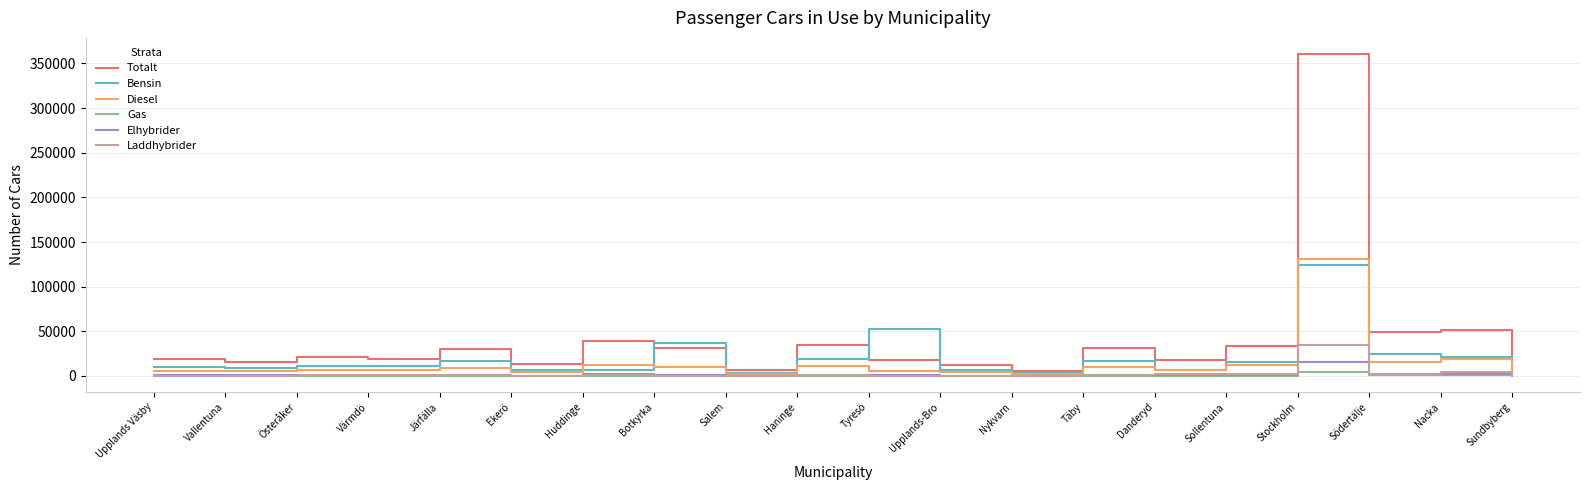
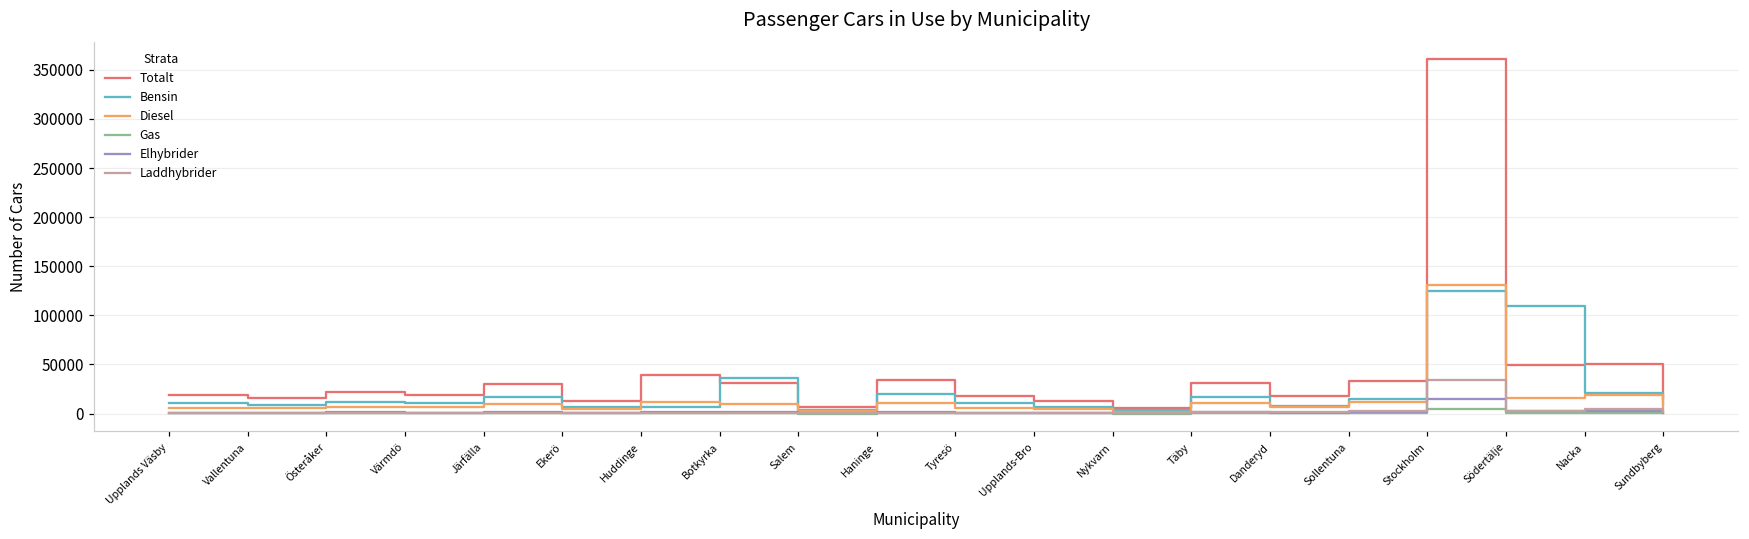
  {
    "Bensin": {
      "Upplands Väsby": 10000,
      "Vallentuna": 10000,
      "Österåker": 10000,
      "Värmdö": 10000,
      "Järfälla": 20000,
      "Ekerö": 10000,
      "Huddinge": 10000,
      "Botkyrka": 40000,
      "Haninge": 20000,
-     "Tyresö": 50000,
+     "Tyresö": 10000,
      "Täby": 20000,
      "Sollentuna": 20000,
      "Stockholm": 120000,
-     "Södertälje": 20000,
+     "Södertälje": 110000,
      "Sundbyberg": 10000
    },
    "Gas": {
      "Stockholm": 0
    }
  }
